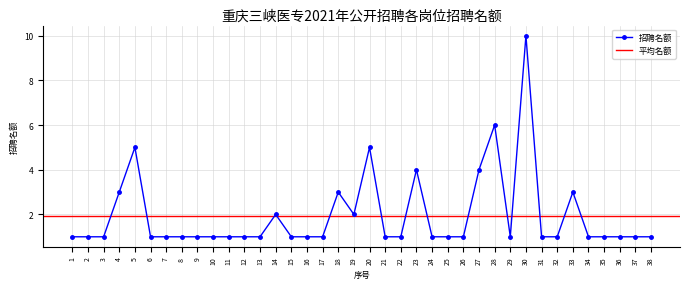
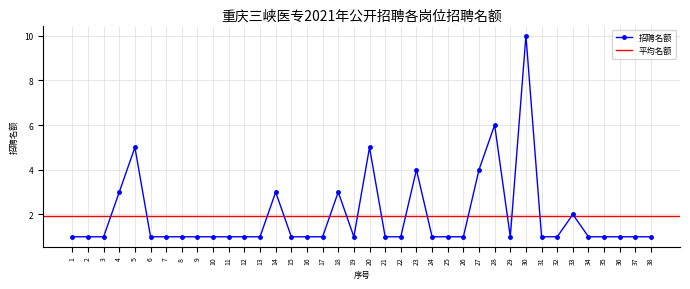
  {
    "1": 1,
    "2": 1,
    "3": 1,
    "4": 3,
    "5": 5,
    "6": 1,
    "7": 1,
    "8": 1,
    "9": 1,
    "10": 1,
    "11": 1,
    "12": 1,
    "13": 1,
-   "14": 2,
+   "14": 3,
    "15": 1,
    "16": 1,
    "17": 1,
    "18": 3,
-   "19": 2,
+   "19": 1,
    "20": 5,
    "21": 1,
    "22": 1,
    "23": 4,
    "24": 1,
    "25": 1,
    "26": 1,
    "27": 4,
    "28": 6,
    "29": 1,
    "30": 10,
    "31": 1,
    "32": 1,
-   "33": 3,
+   "33": 2,
    "34": 1,
    "35": 1,
    "36": 1,
    "37": 1,
    "38": 1
  }
